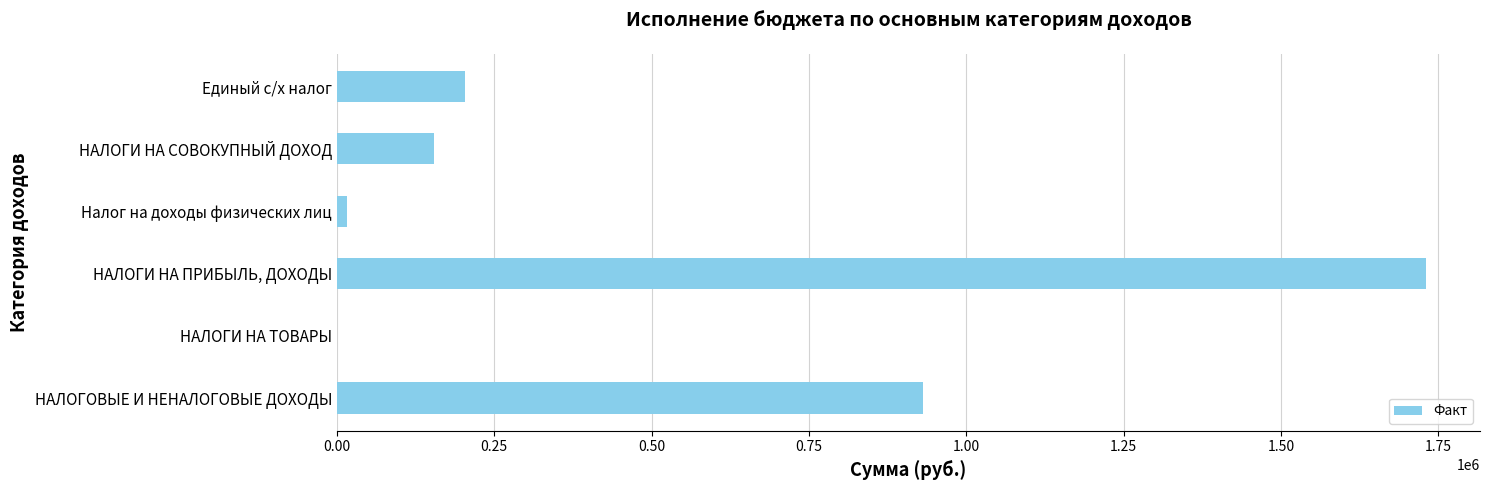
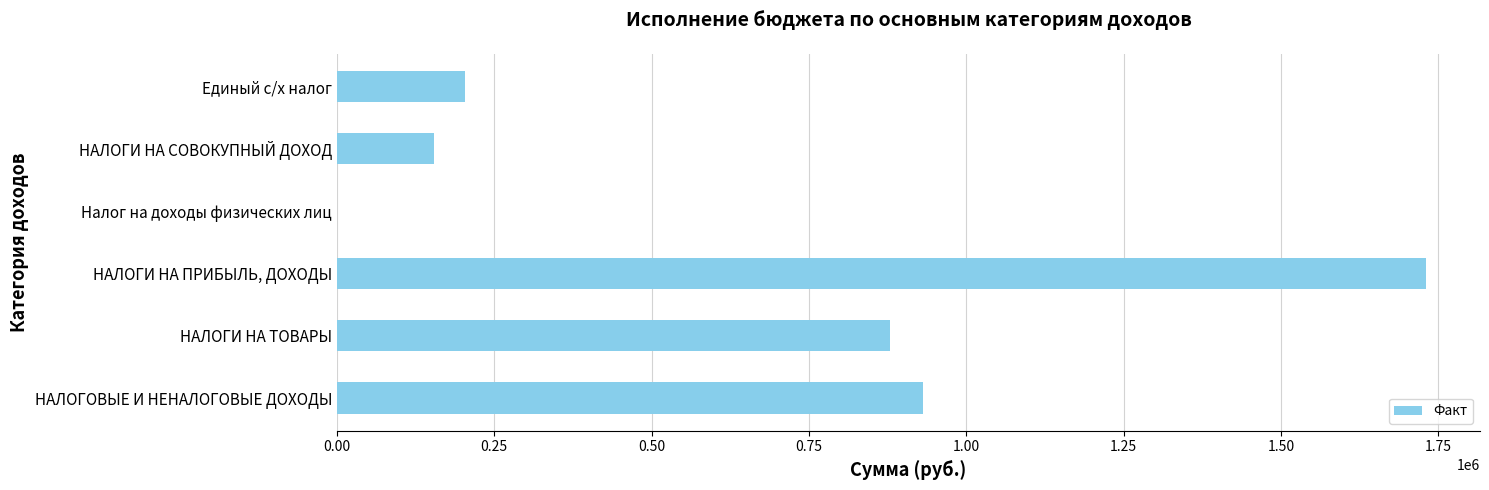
  {
    "Единый с/х налог": 200000,
    "НАЛОГИ НА СОВОКУПНЫЙ ДОХОД": 150000,
-   "Налог на доходы физических лиц": 20000,
+   "Налог на доходы физических лиц": 0,
    "НАЛОГИ НА ПРИБЫЛЬ, ДОХОДЫ": 1730000,
-   "НАЛОГИ НА ТОВАРЫ": 0,
+   "НАЛОГИ НА ТОВАРЫ": 880000,
    "НАЛОГОВЫЕ И НЕНАЛОГОВЫЕ ДОХОДЫ": 930000
  }
